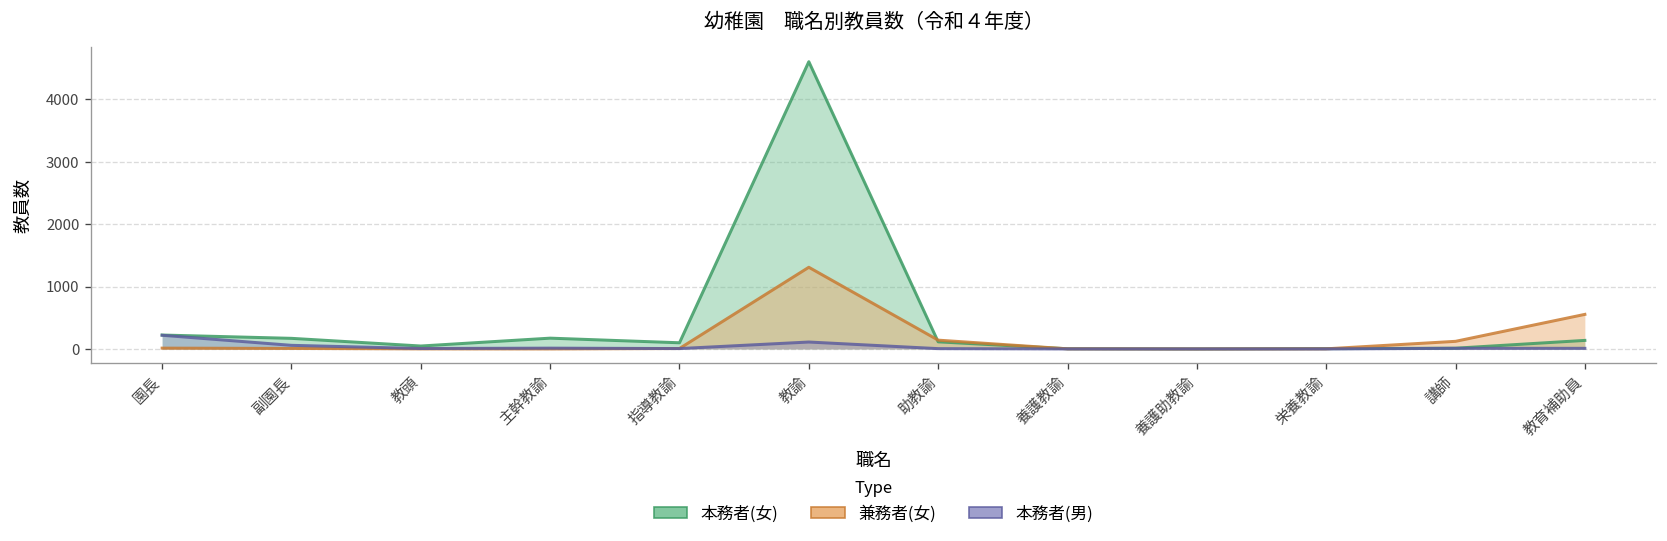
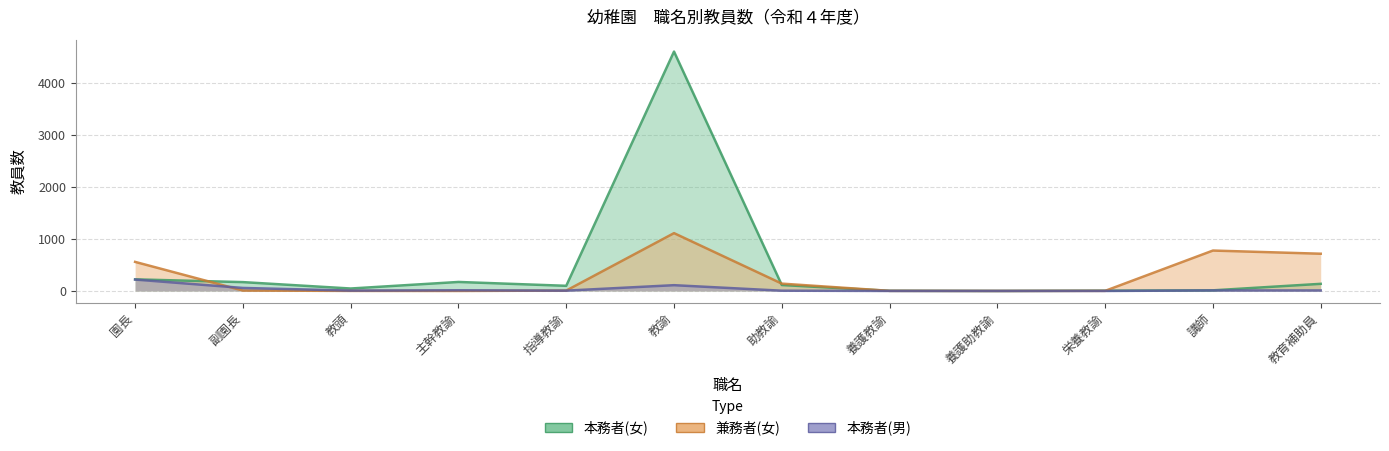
  {
    "兼務者(女)": {
-     "園長": 0,
+     "園長": 600,
      "副園長": 0,
-     "教諭": 1300,
-     "講師": 100,
-     "教育補助員": 600
+     "教諭": 1100,
+     "講師": 800,
+     "教育補助員": 700
    }
  }
